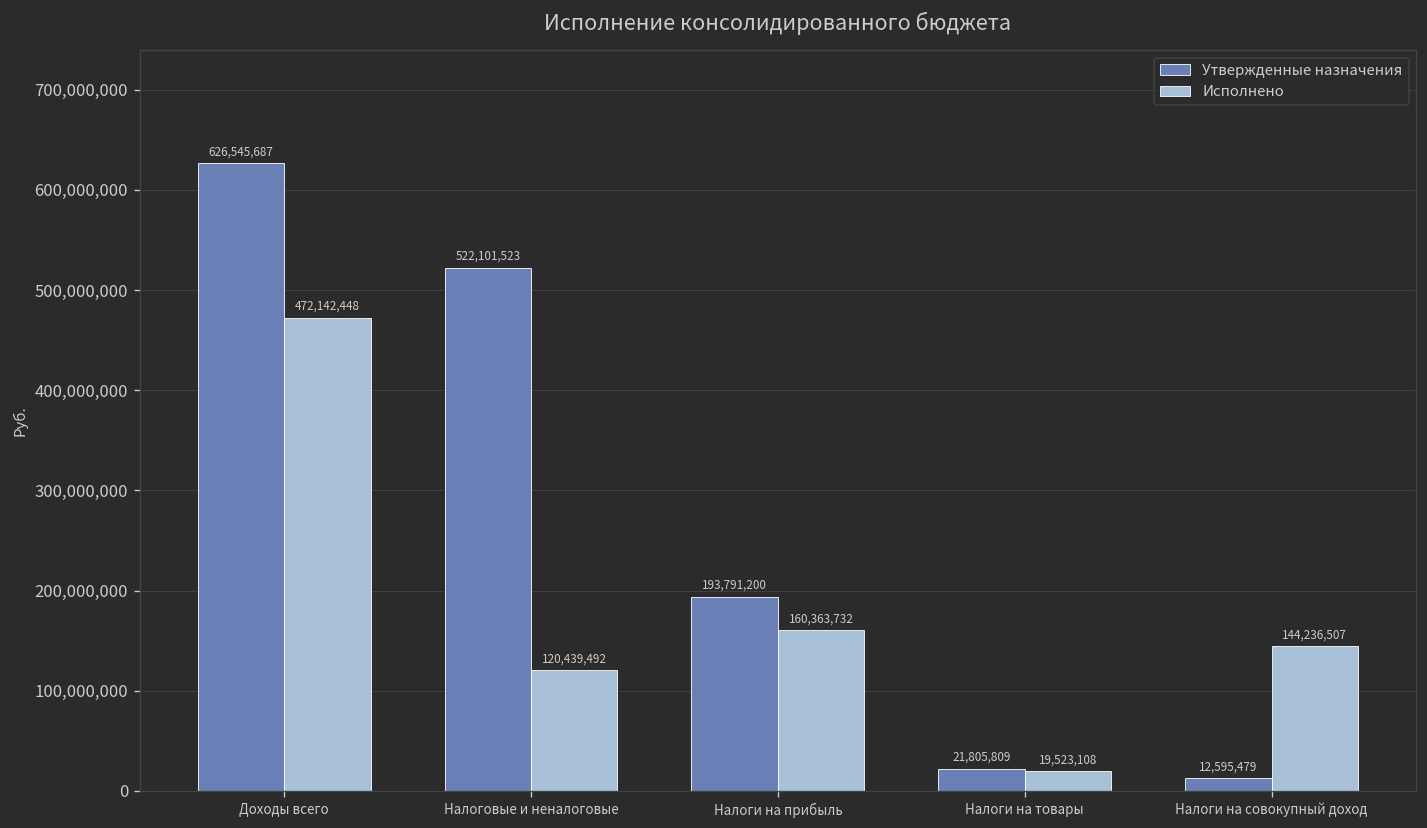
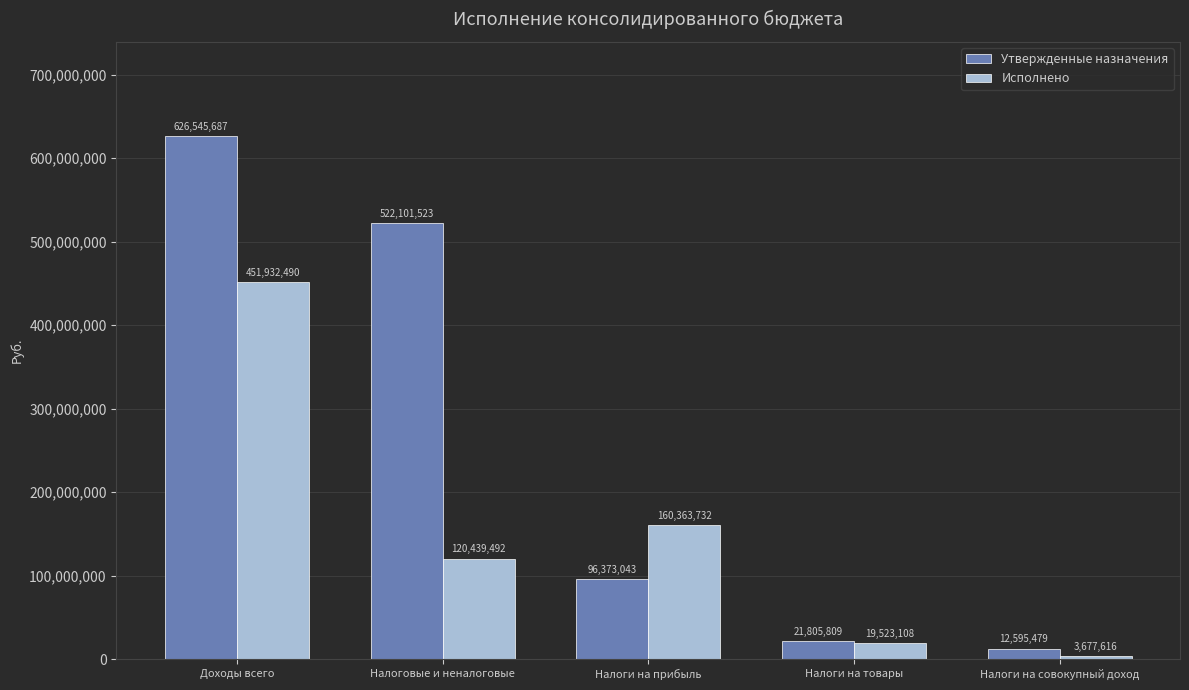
  {
    "Утвержденные назначения": {
      "Доходы всего": "626,545,687",
      "Налоговые и неналоговые": "522,101,523",
-     "Налоги на прибыль": "193,791,200",
+     "Налоги на прибыль": "96,373,043",
      "Налоги на товары": "21,805,809",
      "Налоги на совокупный доход": "12,595,479"
    },
    "Исполнено": {
-     "Доходы всего": "472,142,448",
+     "Доходы всего": "451,932,490",
      "Налоговые и неналоговые": "120,439,492",
      "Налоги на прибыль": "160,363,732",
      "Налоги на товары": "19,523,108",
-     "Налоги на совокупный доход": "144,236,507"
+     "Налоги на совокупный доход": "3,677,616"
    }
  }
